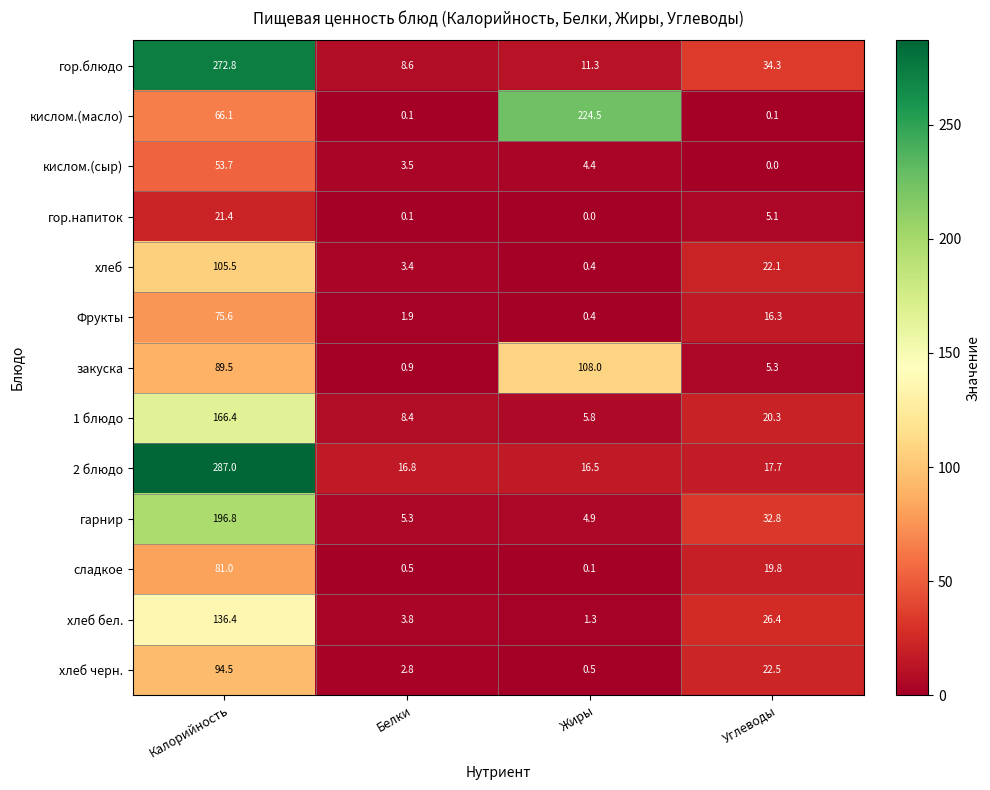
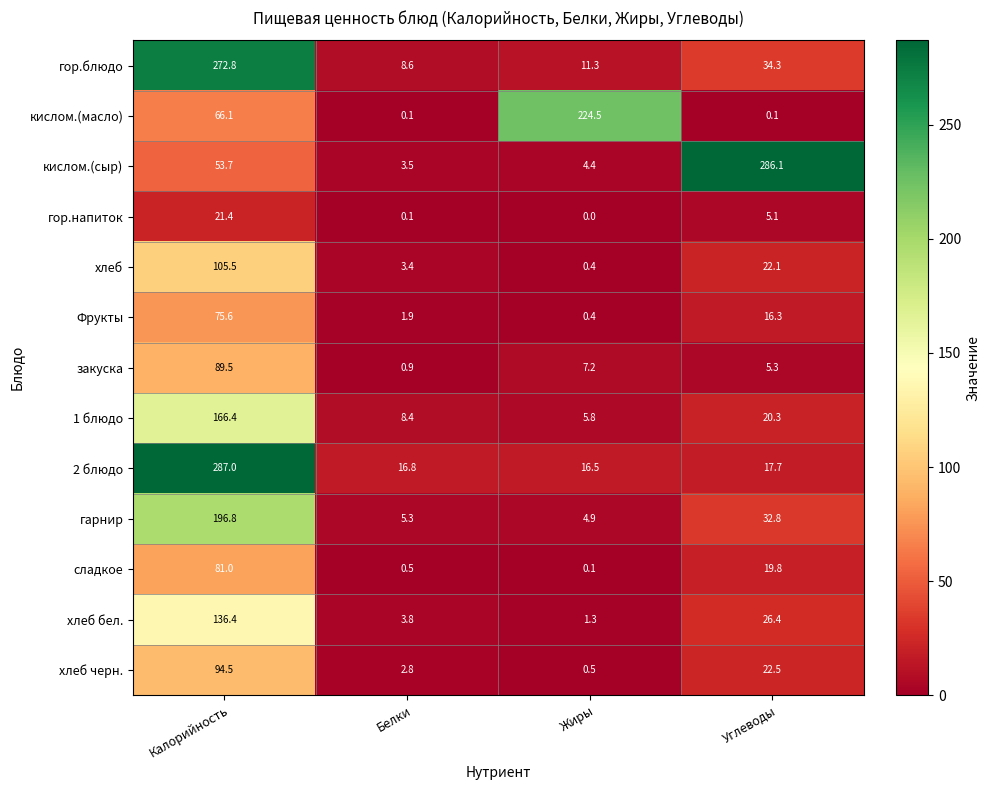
  {
    "гор.блюдо": {
      "Калорийность": 272.8,
      "Белки": 8.6,
      "Жиры": 11.3,
      "Углеводы": 34.3
    },
    "кислом.(масло)": {
      "Калорийность": 66.1,
      "Белки": 0.1,
      "Жиры": 224.5,
      "Углеводы": 0.1
    },
    "кислом.(сыр)": {
      "Калорийность": 53.7,
      "Белки": 3.5,
      "Жиры": 4.4,
-     "Углеводы": 0.0
+     "Углеводы": 286.1
    },
    "гор.напиток": {
      "Калорийность": 21.4,
      "Белки": 0.1,
      "Жиры": 0.0,
      "Углеводы": 5.1
    },
    "хлеб": {
      "Калорийность": 105.5,
      "Белки": 3.4,
      "Жиры": 0.4,
      "Углеводы": 22.1
    },
    "Фрукты": {
      "Калорийность": 75.6,
      "Белки": 1.9,
      "Жиры": 0.4,
      "Углеводы": 16.3
    },
    "закуска": {
      "Калорийность": 89.5,
      "Белки": 0.9,
-     "Жиры": 108.0,
+     "Жиры": 7.2,
      "Углеводы": 5.3
    },
    "1 блюдо": {
      "Калорийность": 166.4,
      "Белки": 8.4,
      "Жиры": 5.8,
      "Углеводы": 20.3
    },
    "2 блюдо": {
      "Калорийность": 287.0,
      "Белки": 16.8,
      "Жиры": 16.5,
      "Углеводы": 17.7
    },
    "гарнир": {
      "Калорийность": 196.8,
      "Белки": 5.3,
      "Жиры": 4.9,
      "Углеводы": 32.8
    },
    "сладкое": {
      "Калорийность": 81.0,
      "Белки": 0.5,
      "Жиры": 0.1,
      "Углеводы": 19.8
    },
    "хлеб бел.": {
      "Калорийность": 136.4,
      "Белки": 3.8,
      "Жиры": 1.3,
      "Углеводы": 26.4
    },
    "хлеб черн.": {
      "Калорийность": 94.5,
      "Белки": 2.8,
      "Жиры": 0.5,
      "Углеводы": 22.5
    }
  }
